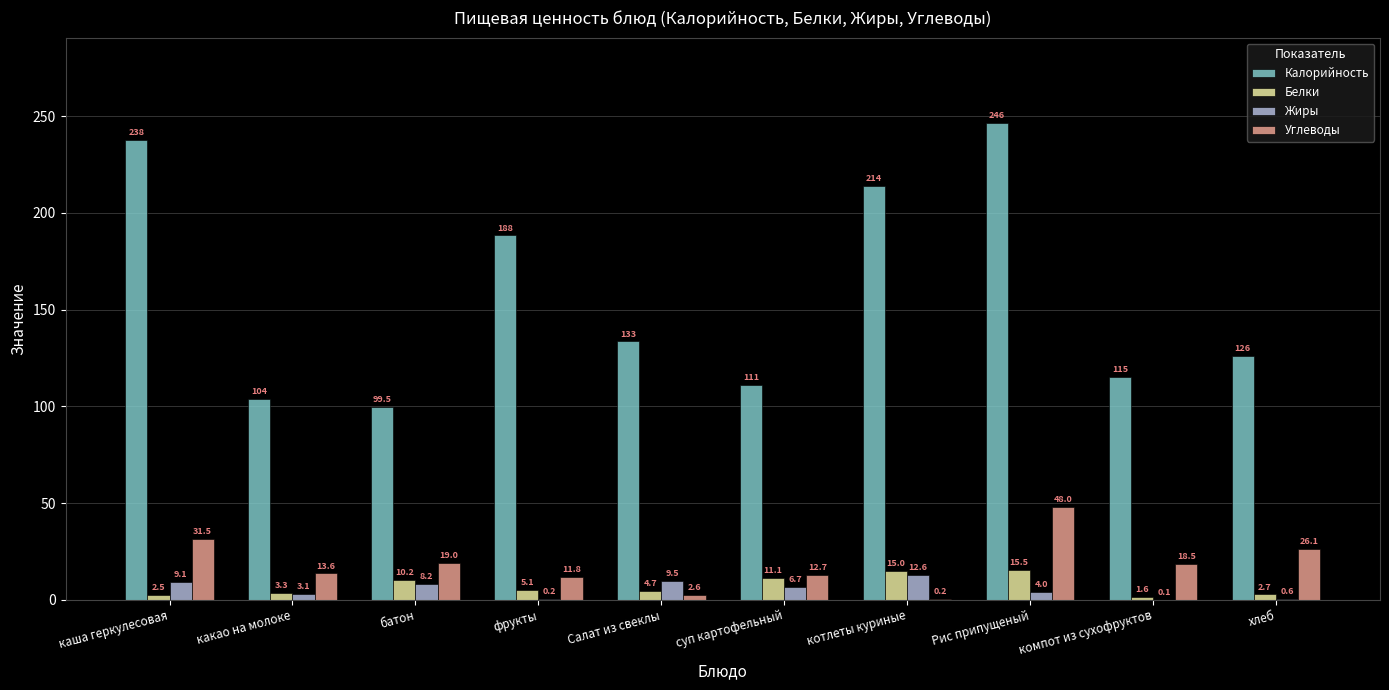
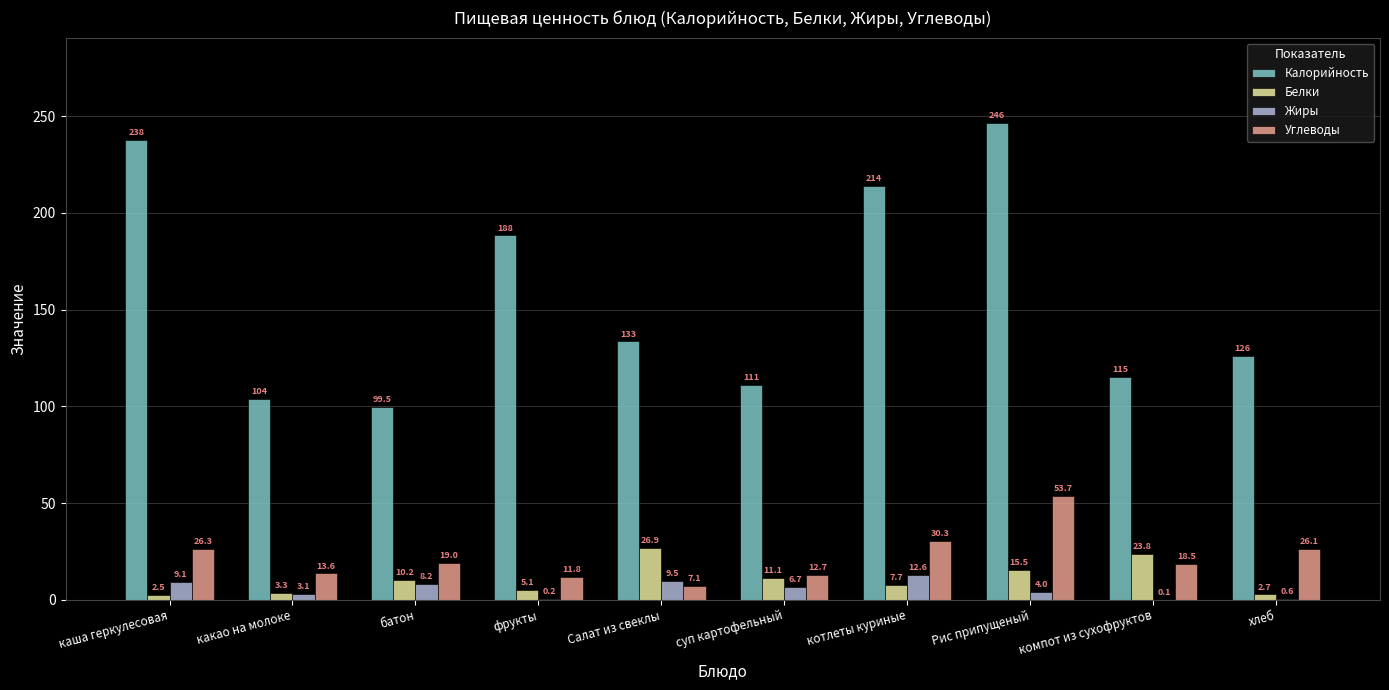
  {
    "Белки": {
      "каша геркулесовая": 2.5,
      "какао на молоке": 3.3,
      "батон": 10.2,
      "фрукты": 5.1,
-     "Салат из свеклы": 4.7,
+     "Салат из свеклы": 26.9,
      "суп картофельный": 11.1,
-     "котлеты куриные": 15.0,
+     "котлеты куриные": 7.7,
      "Рис припущеный": 15.5,
-     "компот из сухофруктов": 1.6,
+     "компот из сухофруктов": 23.8,
      "хлеб": 2.7
    },
    "Углеводы": {
-     "каша геркулесовая": 31.5,
+     "каша геркулесовая": 26.3,
      "какао на молоке": 13.6,
      "батон": 19.0,
      "фрукты": 11.8,
-     "Салат из свеклы": 2.6,
+     "Салат из свеклы": 7.1,
      "суп картофельный": 12.7,
-     "котлеты куриные": 0.2,
-     "Рис припущеный": 48.0,
+     "котлеты куриные": 30.3,
+     "Рис припущеный": 53.7,
      "компот из сухофруктов": 18.5,
      "хлеб": 26.1
    }
  }
